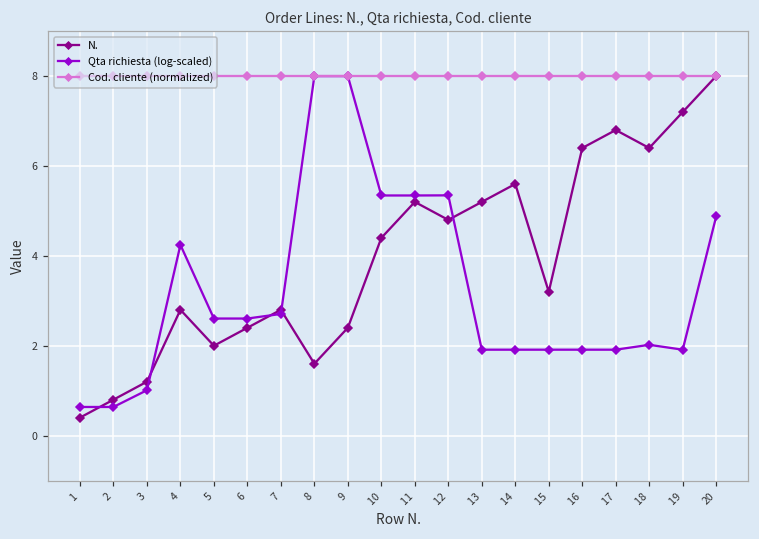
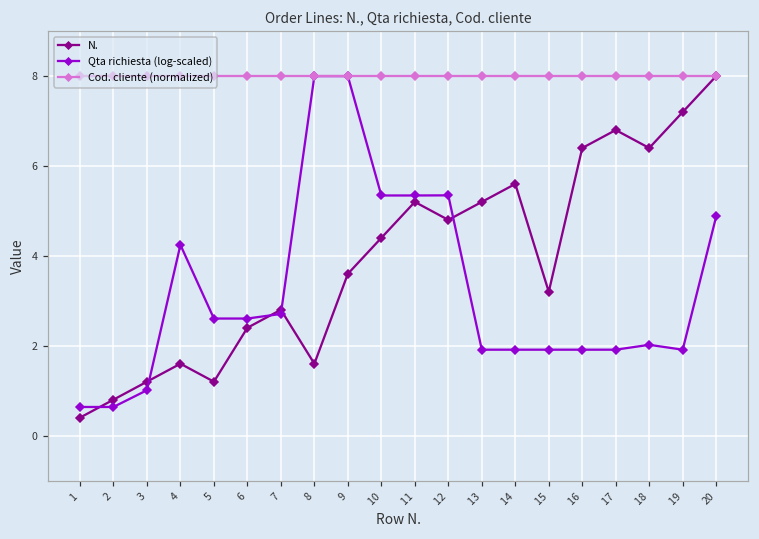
  {
    "N.": {
      "1": 0.4,
      "2": 0.8,
      "3": 1.2,
-     "4": 2.8,
-     "5": 2.0,
+     "4": 1.6,
+     "5": 1.2,
      "6": 2.4,
      "7": 2.8,
      "8": 1.6,
-     "9": 2.4,
+     "9": 3.6,
      "10": 4.4,
      "11": 5.2,
      "12": 4.8,
      "13": 5.2,
      "14": 5.6,
      "15": 3.2,
      "16": 6.4,
      "17": 6.8,
      "18": 6.4,
      "19": 7.2
    },
    "Qta richiesta (log-scaled)": {
      "1": 0.6,
      "2": 0.6,
      "3": 1.0,
      "4": 4.2,
      "5": 2.6,
      "6": 2.6,
      "7": 2.7,
      "10": 5.3,
      "11": 5.3,
      "12": 5.3,
      "13": 1.9,
      "14": 1.9,
      "15": 1.9,
      "16": 1.9,
      "17": 1.9,
      "18": 2.0,
      "19": 1.9,
      "20": 4.9
    },
    "Cod. cliente (normalized)": {
      "6": 8.0,
      "7": 8.0,
      "10": 8.0,
      "11": 8.0,
      "12": 8.0,
      "13": 8.0,
      "14": 8.0,
      "15": 8.0,
      "16": 8.0,
      "17": 8.0,
      "18": 8.0,
      "19": 8.0
    }
  }
